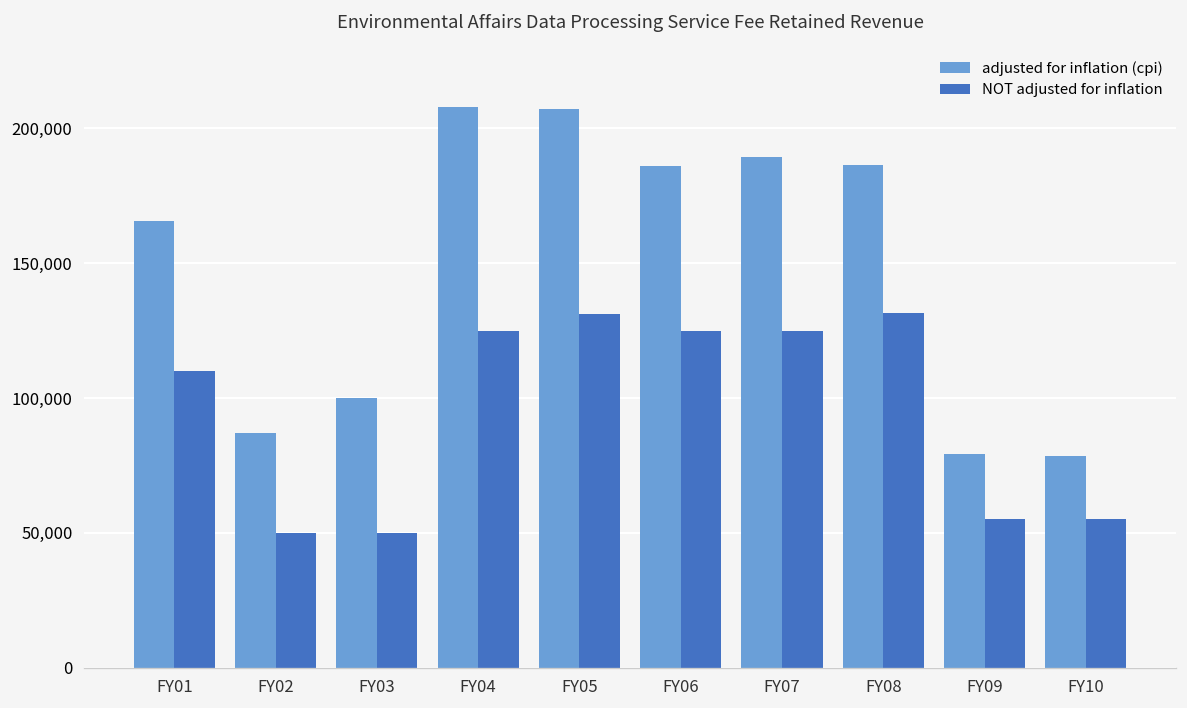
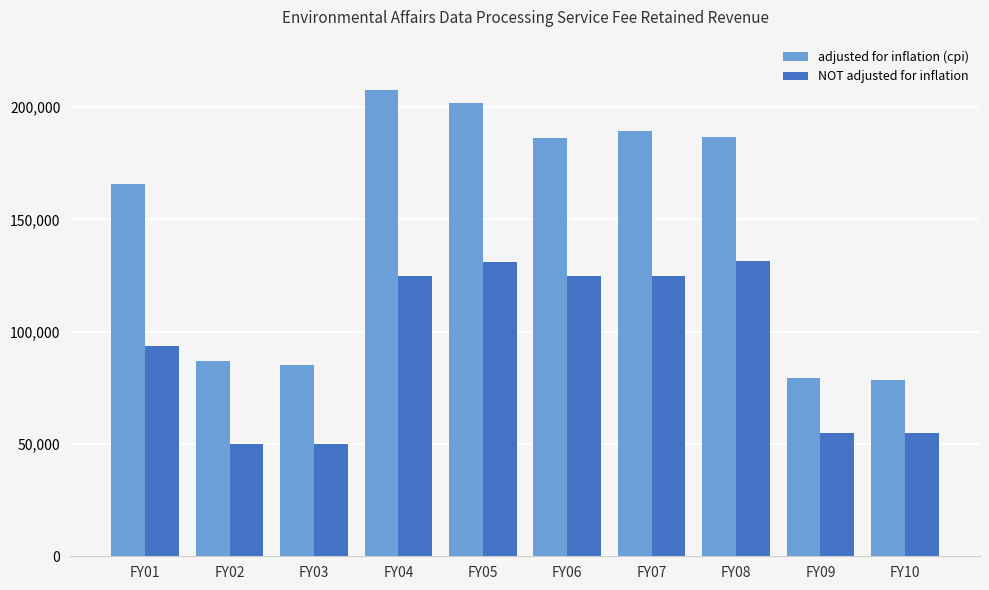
  {
    "adjusted for inflation (cpi)": {
      "FY01": "166,000",
      "FY02": "87,000",
-     "FY03": "100,000",
+     "FY03": "85,000",
      "FY04": "208,000",
-     "FY05": "207,000",
+     "FY05": "202,000",
      "FY06": "186,000",
      "FY07": "189,000",
      "FY08": "186,000",
      "FY09": "79,000",
      "FY10": "79,000"
    },
    "NOT adjusted for inflation": {
-     "FY01": "110,000",
+     "FY01": "94,000",
      "FY02": "50,000",
      "FY03": "50,000",
      "FY04": "125,000",
      "FY05": "131,000",
      "FY06": "125,000",
      "FY07": "125,000",
      "FY08": "132,000",
      "FY09": "55,000",
      "FY10": "55,000"
    }
  }
